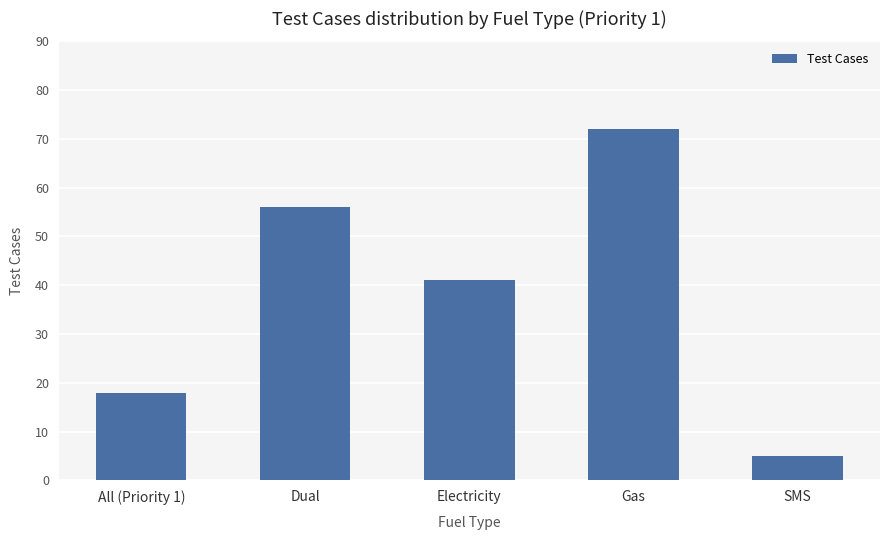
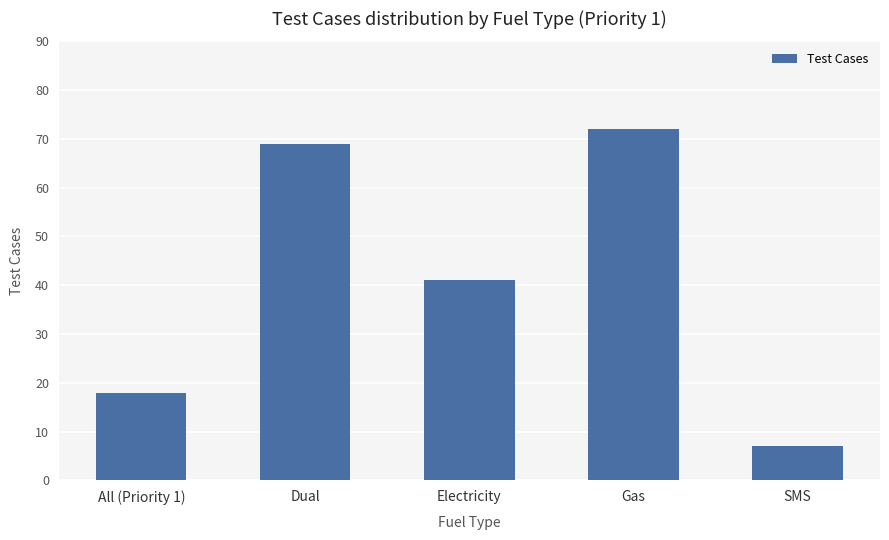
  {
    "All (Priority 1)": 18,
-   "Dual": 56,
+   "Dual": 69,
    "Electricity": 41,
    "Gas": 72,
-   "SMS": 5
+   "SMS": 7
  }
